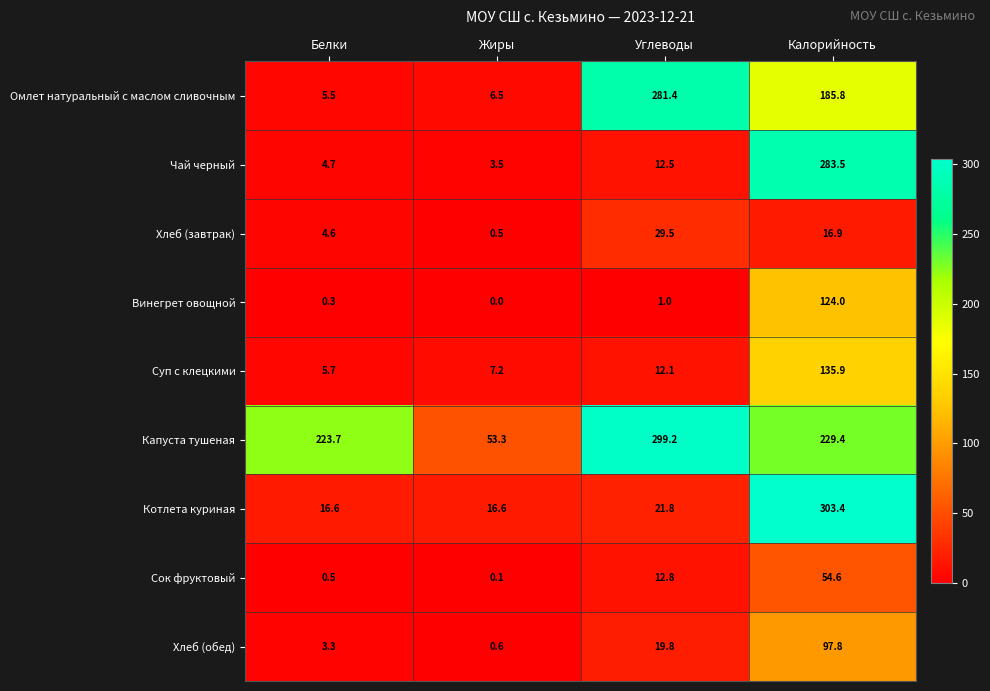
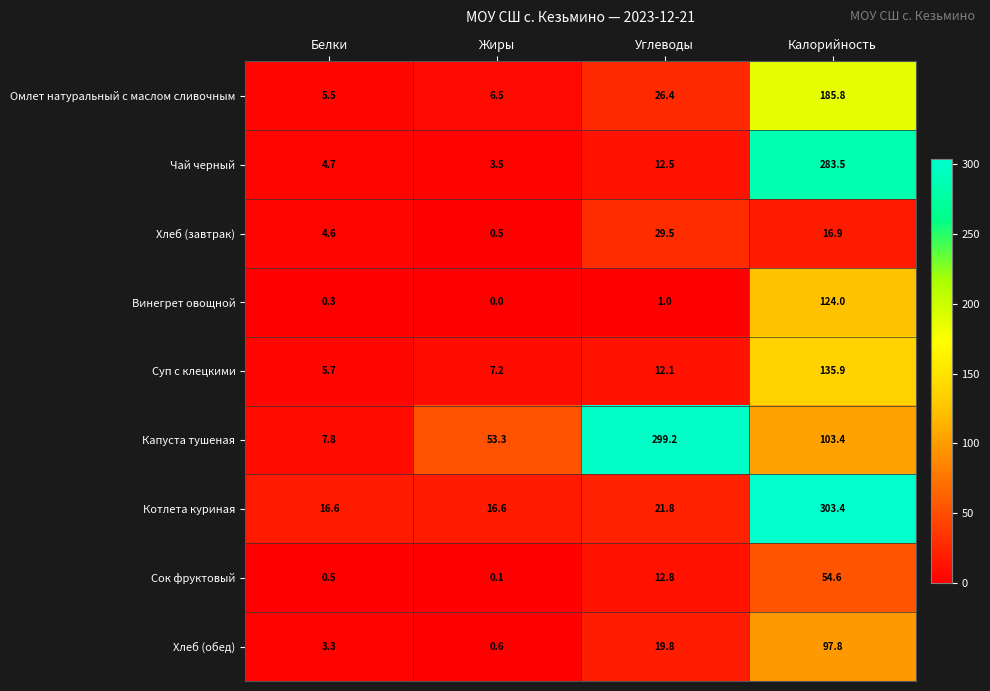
  {
    "Омлет натуральный с маслом сливочным": {
      "Белки": 5.5,
      "Жиры": 6.5,
-     "Углеводы": 281.4,
+     "Углеводы": 26.4,
      "Калорийность": 185.8
    },
    "Чай черный": {
      "Белки": 4.7,
      "Жиры": 3.5,
      "Углеводы": 12.5,
      "Калорийность": 283.5
    },
    "Хлеб (завтрак)": {
      "Белки": 4.6,
      "Жиры": 0.5,
      "Углеводы": 29.5,
      "Калорийность": 16.9
    },
    "Винегрет овощной": {
      "Белки": 0.3,
      "Жиры": 0.0,
      "Углеводы": 1.0,
      "Калорийность": 124.0
    },
    "Суп с клецкими": {
      "Белки": 5.7,
      "Жиры": 7.2,
      "Углеводы": 12.1,
      "Калорийность": 135.9
    },
    "Капуста тушеная": {
-     "Белки": 223.7,
+     "Белки": 7.8,
      "Жиры": 53.3,
      "Углеводы": 299.2,
-     "Калорийность": 229.4
+     "Калорийность": 103.4
    },
    "Котлета куриная": {
      "Белки": 16.6,
      "Жиры": 16.6,
      "Углеводы": 21.8,
      "Калорийность": 303.4
    },
    "Сок фруктовый": {
      "Белки": 0.5,
      "Жиры": 0.1,
      "Углеводы": 12.8,
      "Калорийность": 54.6
    },
    "Хлеб (обед)": {
      "Белки": 3.3,
      "Жиры": 0.6,
      "Углеводы": 19.8,
      "Калорийность": 97.8
    }
  }
